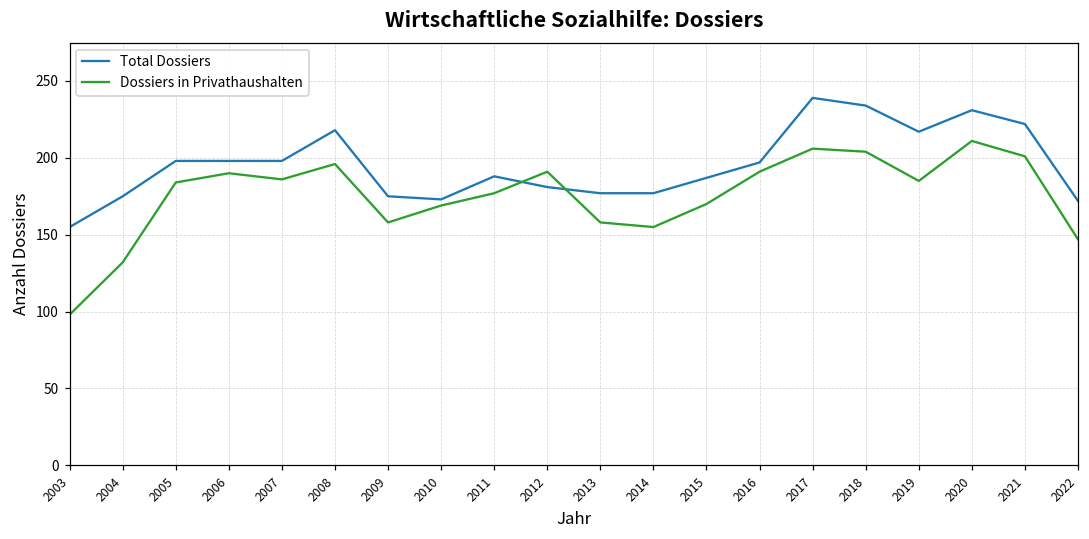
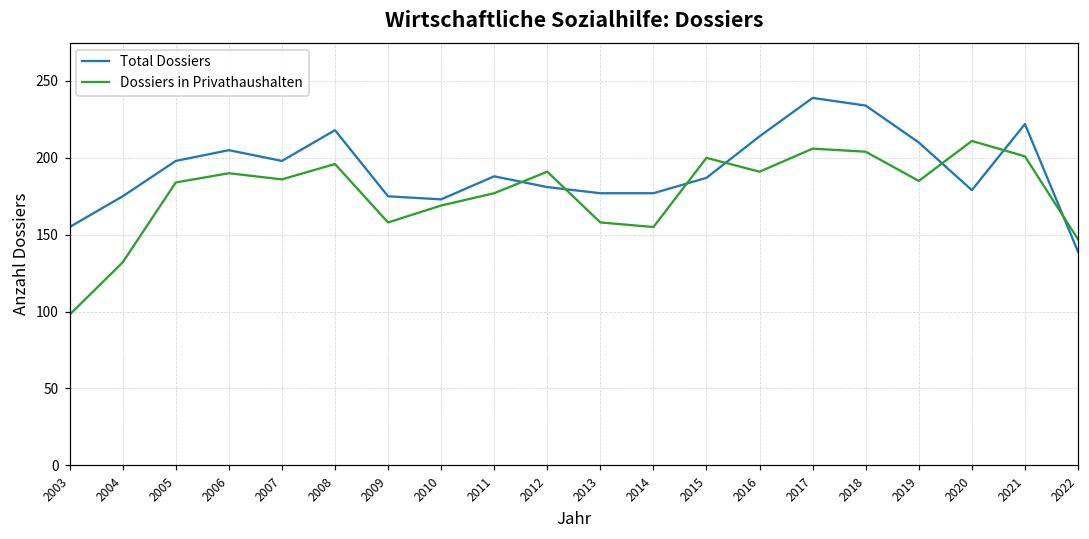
  {
    "Total Dossiers": {
      "2003": 155,
      "2004": 175,
      "2005": 198,
-     "2006": 198,
+     "2006": 205,
      "2007": 198,
      "2008": 218,
      "2009": 175,
      "2010": 173,
      "2011": 188,
      "2012": 181,
      "2013": 177,
      "2014": 177,
      "2015": 187,
-     "2016": 197,
+     "2016": 214,
      "2017": 239,
      "2018": 234,
-     "2019": 217,
-     "2020": 231,
+     "2019": 210,
+     "2020": 179,
      "2021": 222,
-     "2022": 172
+     "2022": 139
    },
    "Dossiers in Privathaushalten": {
      "2003": 98,
      "2004": 132,
      "2005": 184,
      "2006": 190,
      "2007": 186,
      "2008": 196,
      "2009": 158,
      "2010": 169,
      "2011": 177,
      "2012": 191,
      "2013": 158,
      "2014": 155,
-     "2015": 170,
+     "2015": 200,
      "2016": 191,
      "2017": 206,
      "2018": 204,
      "2019": 185,
      "2020": 211,
      "2021": 201,
      "2022": 147
    }
  }
